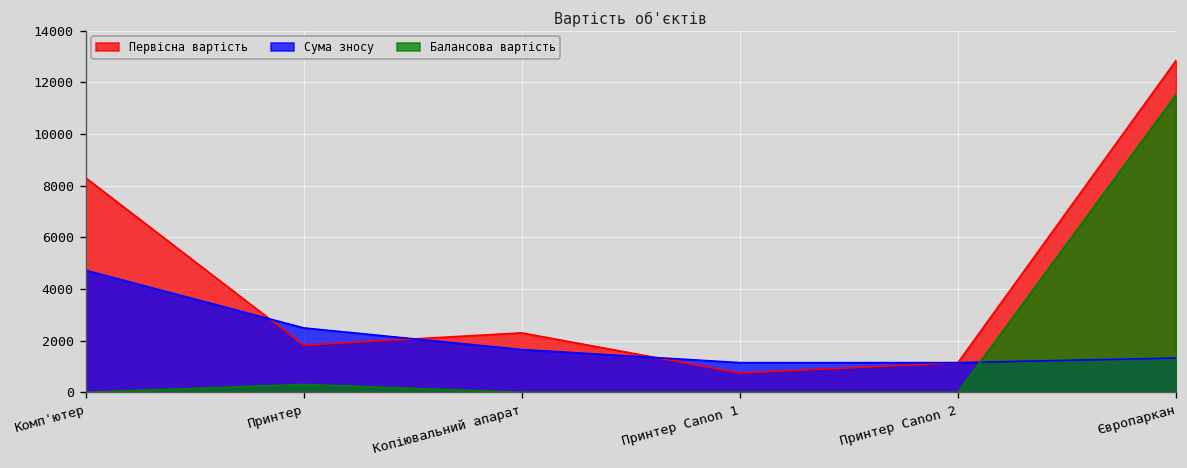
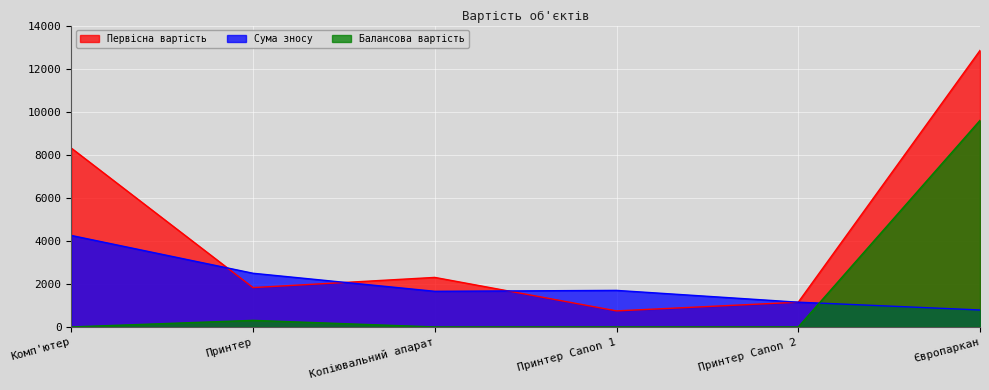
  {
    "Первісна вартість": {
      "Комп'ютер": 8300,
      "Принтер": 1800,
      "Копіювальний апарат": 2300,
      "Принтер Canon 1": 700,
      "Європаркан": 12800
    },
    "Сума зносу": {
-     "Комп'ютер": 4700,
+     "Комп'ютер": 4300,
      "Принтер": 2500,
      "Копіювальний апарат": 1700,
-     "Принтер Canon 1": 1200,
-     "Європаркан": 1300
+     "Принтер Canon 1": 1700,
+     "Європаркан": 800
    },
    "Балансова вартість": {
      "Комп'ютер": 0,
      "Принтер": 300,
      "Копіювальний апарат": 0,
      "Принтер Canon 1": 0,
      "Принтер Canon 2": 0,
-     "Європаркан": 11500
+     "Європаркан": 9600
    }
  }
